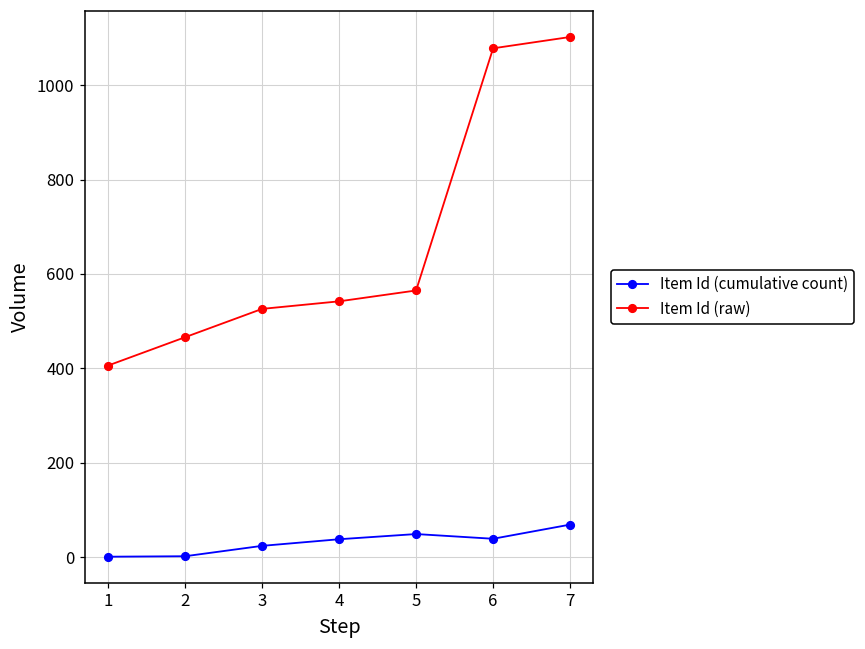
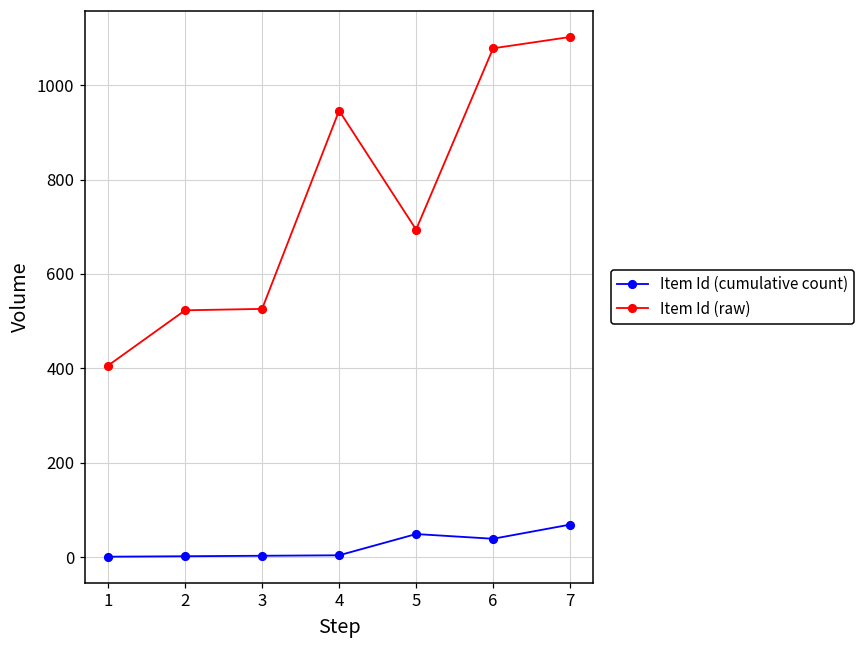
  {
    "Item Id (cumulative count)": {
      "1": 0,
      "2": 0,
-     "3": 20,
-     "4": 40,
+     "3": 0,
+     "4": 0,
      "5": 50,
      "6": 40,
      "7": 70
    },
    "Item Id (raw)": {
      "1": 410,
-     "2": 470,
+     "2": 520,
      "3": 530,
-     "4": 540,
-     "5": 570,
+     "4": 950,
+     "5": 690,
      "6": 1080,
      "7": 1100
    }
  }
